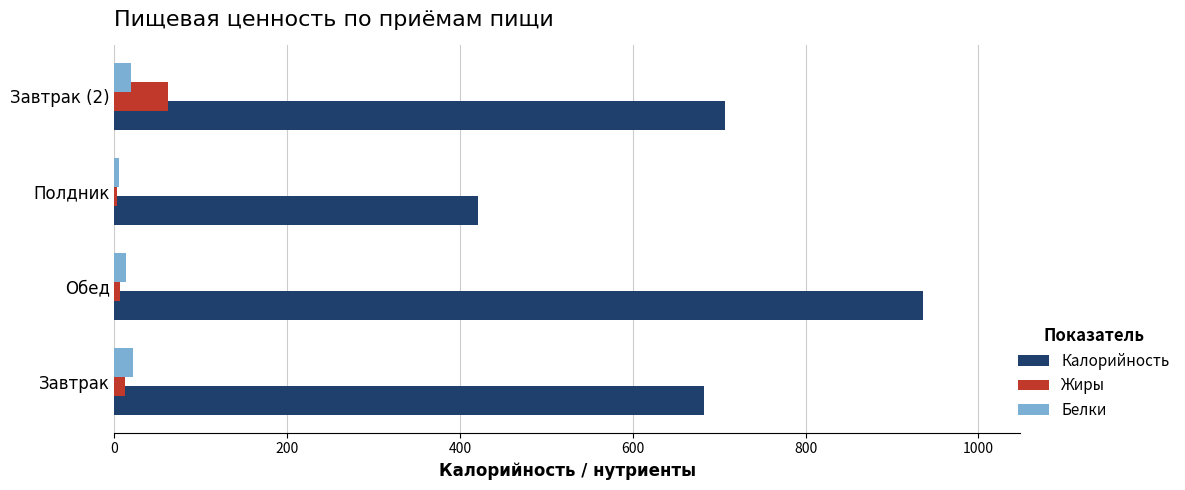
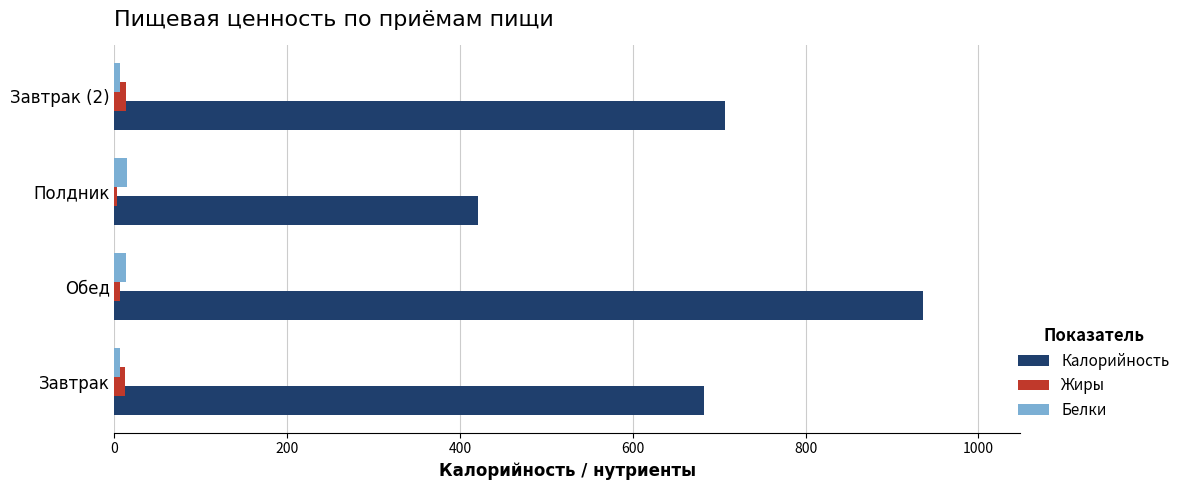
  {
    "Калорийность": {
      "Завтрак (2)": 710,
      "Полдник": 420,
      "Обед": 940,
      "Завтрак": 680
    },
    "Жиры": {
-     "Завтрак (2)": 60,
+     "Завтрак (2)": 10,
      "Полдник": 0,
      "Обед": 10,
      "Завтрак": 10
    },
    "Белки": {
-     "Завтрак (2)": 20,
-     "Полдник": 10,
+     "Завтрак (2)": 10,
+     "Полдник": 20,
      "Обед": 10,
-     "Завтрак": 20
+     "Завтрак": 10
    }
  }
